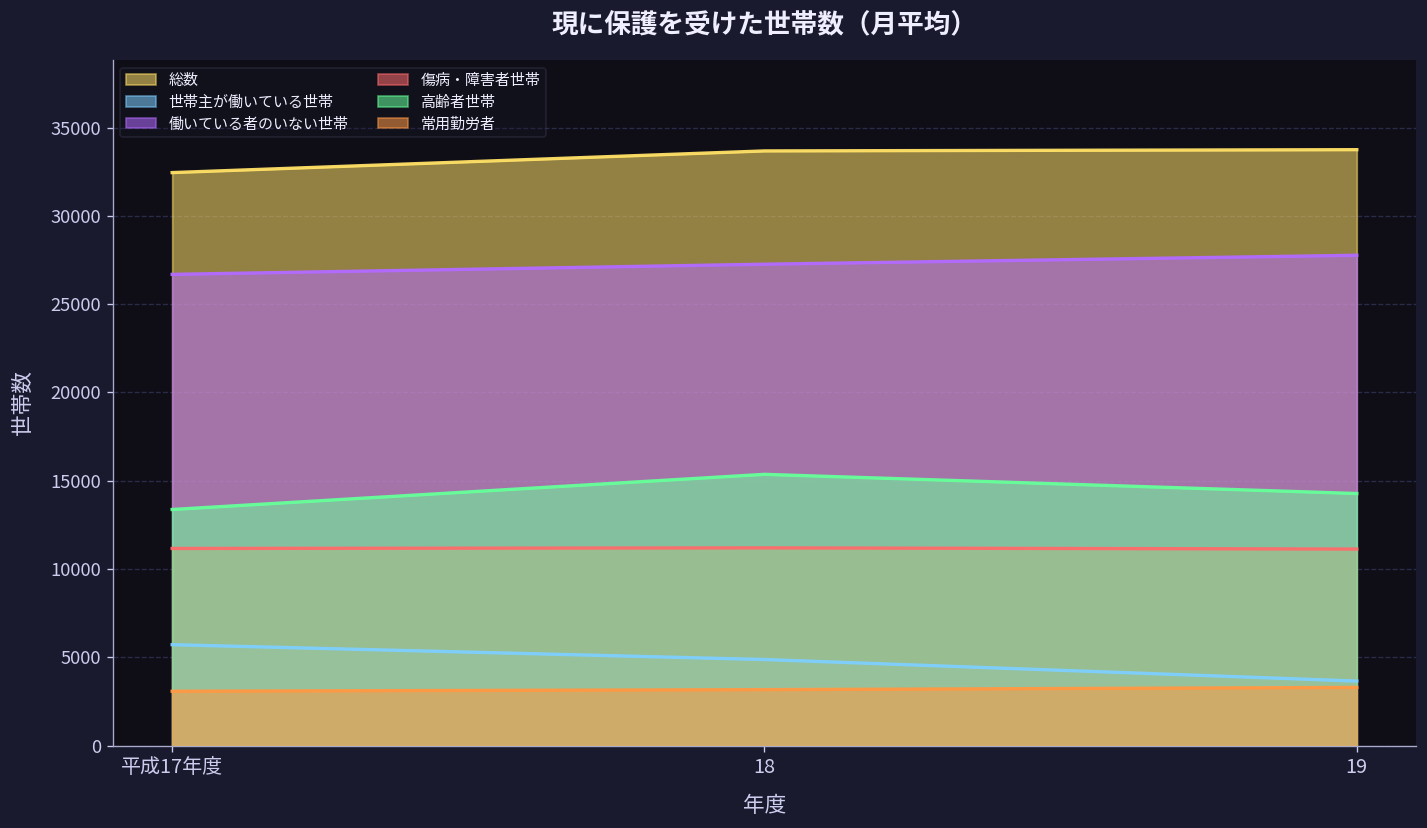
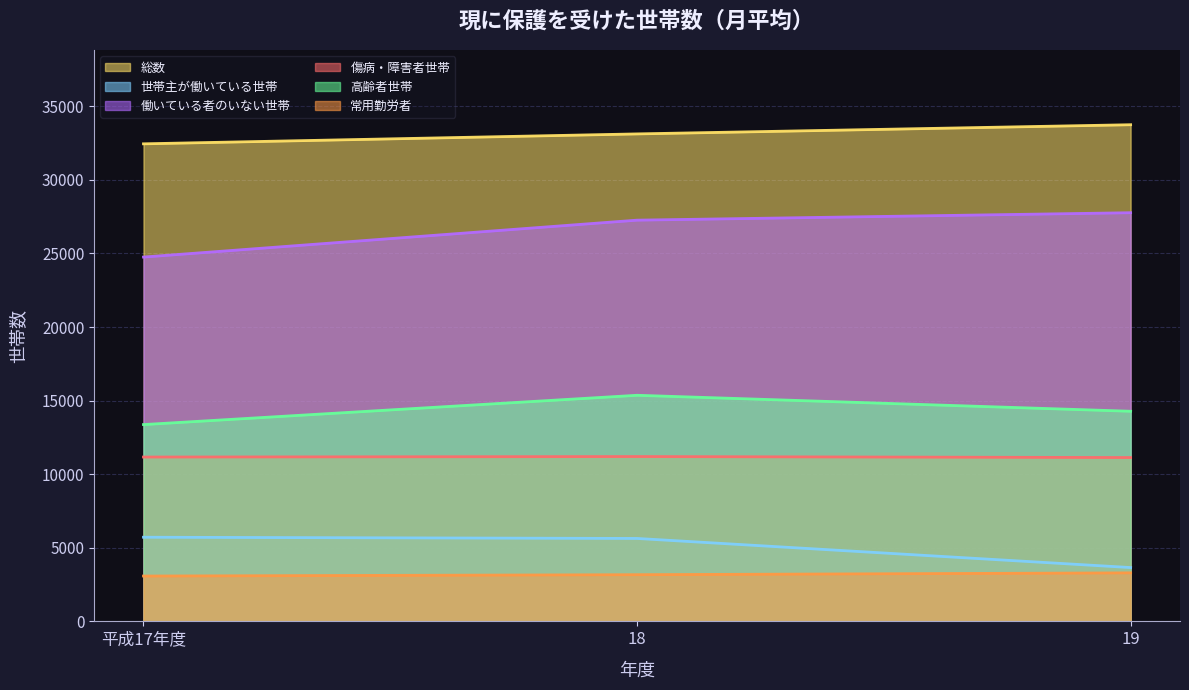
  {
    "総数": {
      "平成17年度": 32500,
-     "18": 33700,
+     "18": 33100,
      "19": 33800
    },
    "世帯主が働いている世帯": {
      "平成17年度": 5700,
-     "18": 4900,
+     "18": 5600,
      "19": 3700
    },
    "働いている者のいない世帯": {
-     "平成17年度": 26700,
+     "平成17年度": 24800,
      "18": 27300,
      "19": 27800
    },
    "高齢者世帯": {
      "平成17年度": 13400,
      "18": 15400,
      "19": 14300
    }
  }
